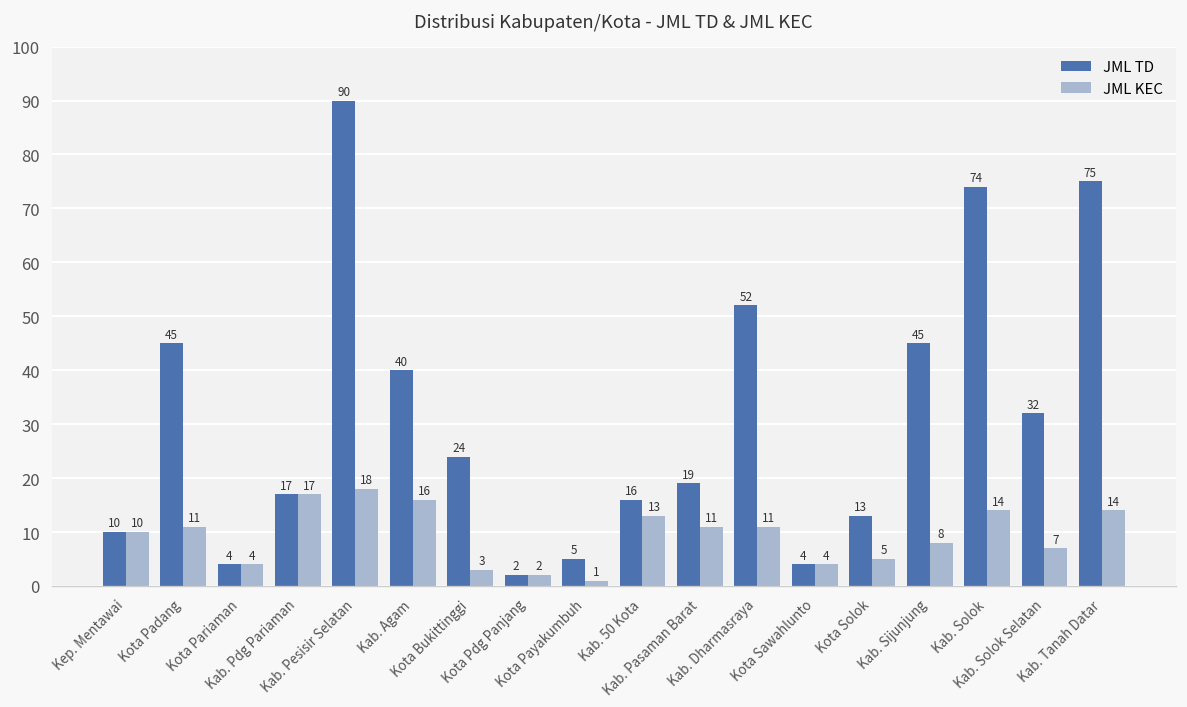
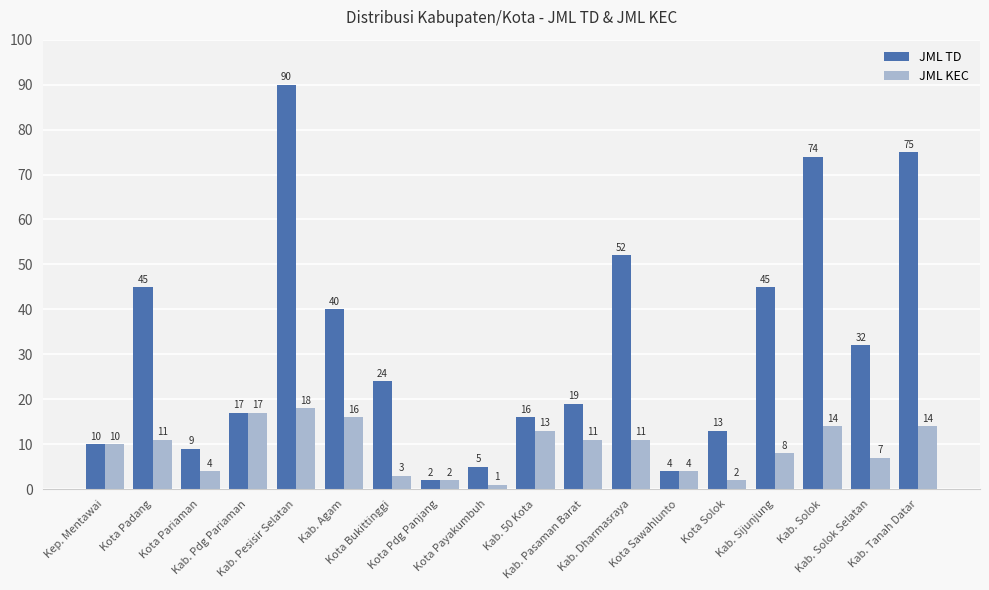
  {
    "JML TD": {
      "Kep. Mentawai": 10,
      "Kota Padang": 45,
-     "Kota Pariaman": 4,
+     "Kota Pariaman": 9,
      "Kab. Pdg Pariaman": 17,
      "Kab. Pesisir Selatan": 90,
      "Kab. Agam": 40,
      "Kota Bukittinggi": 24,
      "Kota Pdg Panjang": 2,
      "Kota Payakumbuh": 5,
      "Kab. 50 Kota": 16,
      "Kab. Pasaman Barat": 19,
      "Kab. Dharmasraya": 52,
      "Kota Sawahlunto": 4,
      "Kota Solok": 13,
      "Kab. Sijunjung": 45,
      "Kab. Solok": 74,
      "Kab. Solok Selatan": 32,
      "Kab. Tanah Datar": 75
    },
    "JML KEC": {
      "Kep. Mentawai": 10,
      "Kota Padang": 11,
      "Kota Pariaman": 4,
      "Kab. Pdg Pariaman": 17,
      "Kab. Pesisir Selatan": 18,
      "Kab. Agam": 16,
      "Kota Bukittinggi": 3,
      "Kota Pdg Panjang": 2,
      "Kota Payakumbuh": 1,
      "Kab. 50 Kota": 13,
      "Kab. Pasaman Barat": 11,
      "Kab. Dharmasraya": 11,
      "Kota Sawahlunto": 4,
-     "Kota Solok": 5,
+     "Kota Solok": 2,
      "Kab. Sijunjung": 8,
      "Kab. Solok": 14,
      "Kab. Solok Selatan": 7,
      "Kab. Tanah Datar": 14
    }
  }
